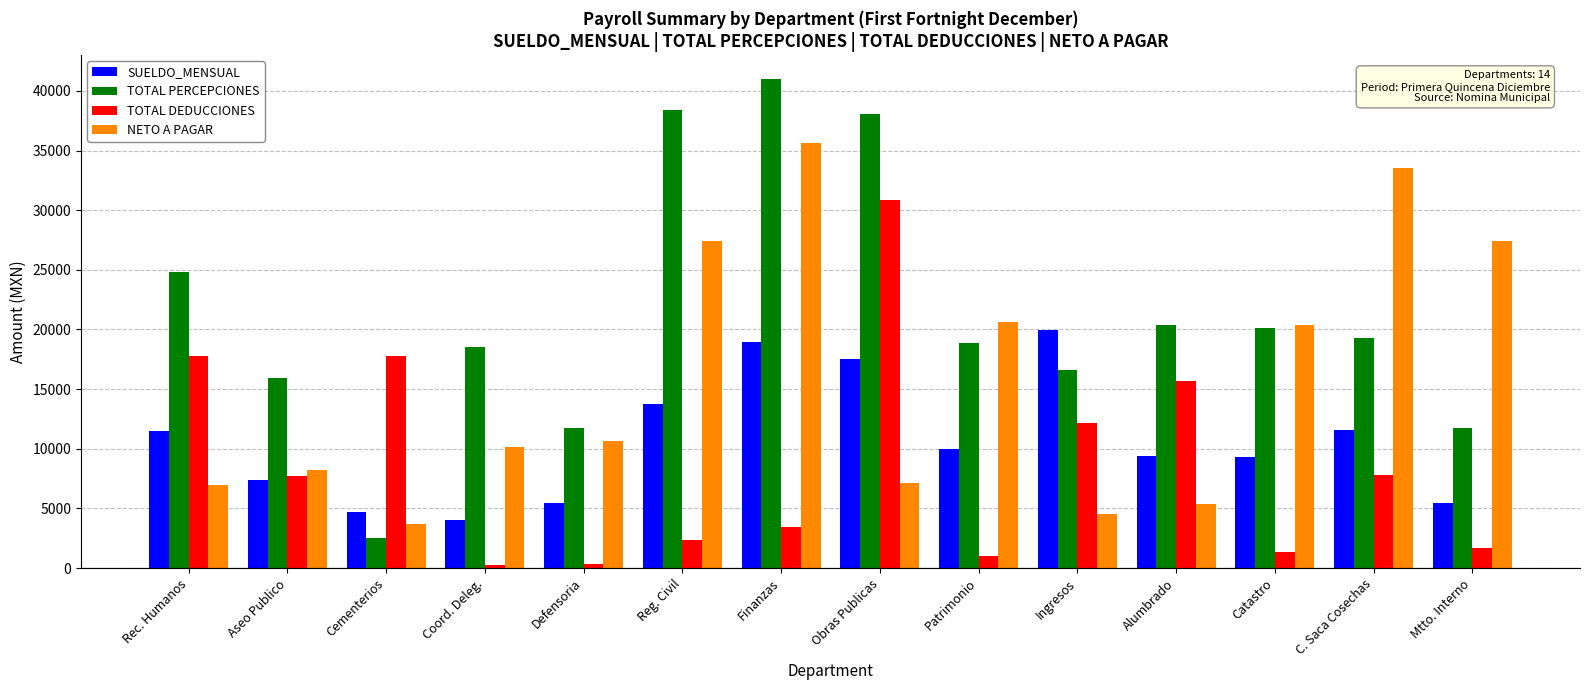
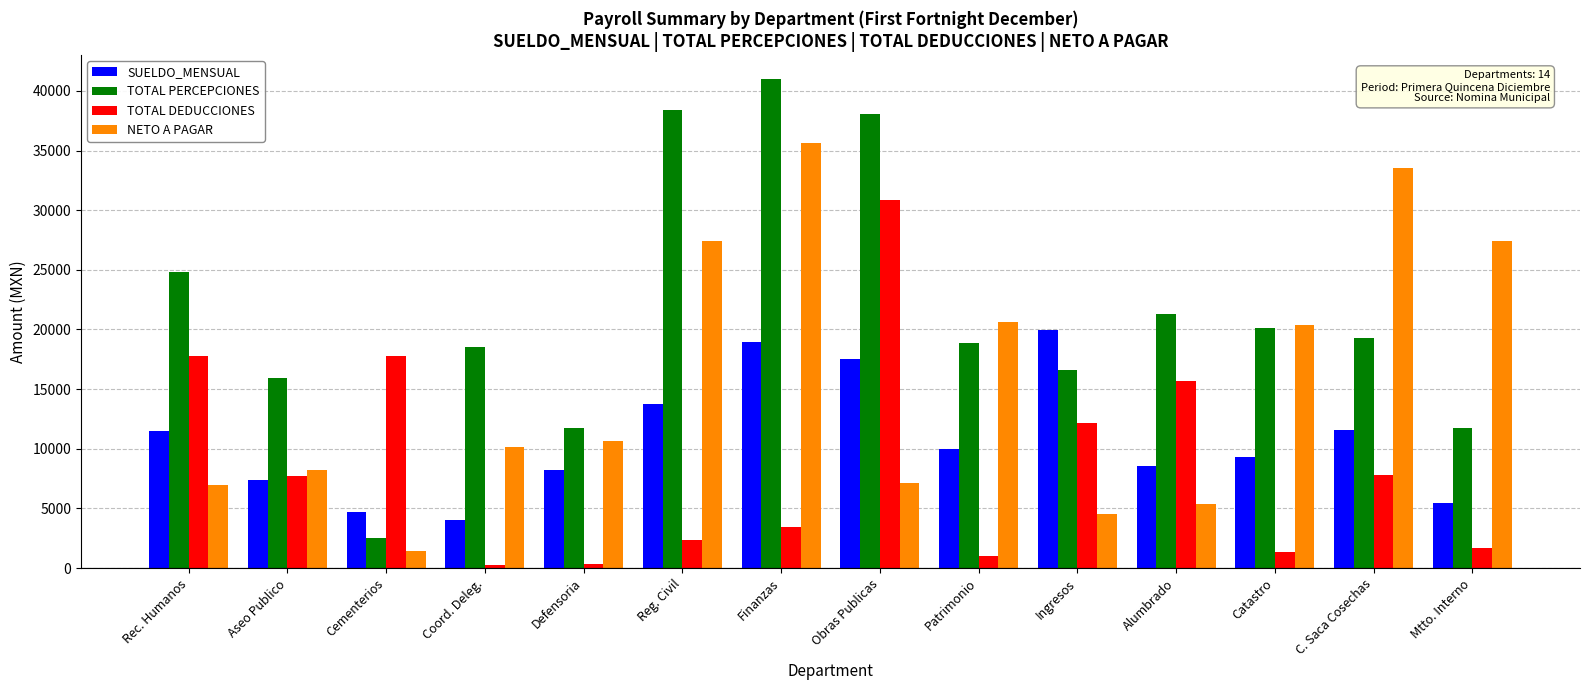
  {
    "SUELDO_MENSUAL": {
      "Rec. Humanos": 11500,
      "Aseo Publico": 7400,
      "Cementerios": 4700,
      "Coord. Deleg.": 4100,
-     "Defensoria": 5400,
+     "Defensoria": 8200,
      "Reg. Civil": 13700,
      "Finanzas": 18900,
      "Obras Publicas": 17600,
      "Patrimonio": 10000,
      "Ingresos": 19900,
-     "Alumbrado": 9400,
+     "Alumbrado": 8500,
      "Catastro": 9300,
      "C. Saca Cosechas": 11600,
      "Mtto. Interno": 5400
    },
    "TOTAL PERCEPCIONES": {
      "Rec. Humanos": 24800,
      "Aseo Publico": 16000,
      "Cementerios": 2500,
      "Coord. Deleg.": 18600,
      "Defensoria": 11800,
      "Reg. Civil": 38400,
      "Finanzas": 41000,
      "Obras Publicas": 38000,
      "Patrimonio": 18900,
      "Ingresos": 16600,
-     "Alumbrado": 20400,
+     "Alumbrado": 21300,
      "Catastro": 20100,
      "C. Saca Cosechas": 19300,
      "Mtto. Interno": 11800
    },
    "TOTAL DEDUCCIONES": {
      "Rec. Humanos": 17800,
      "Aseo Publico": 7800,
      "Cementerios": 17700,
      "Coord. Deleg.": 200,
      "Defensoria": 400,
      "Reg. Civil": 2300,
      "Finanzas": 3500,
      "Obras Publicas": 30900,
      "Patrimonio": 1000,
      "Ingresos": 12100,
      "Alumbrado": 15700,
      "Catastro": 1400,
      "C. Saca Cosechas": 7800,
      "Mtto. Interno": 1700
    },
    "NETO A PAGAR": {
      "Rec. Humanos": 7000,
      "Aseo Publico": 8200,
-     "Cementerios": 3700,
+     "Cementerios": 1400,
      "Coord. Deleg.": 10100,
      "Defensoria": 10600,
      "Reg. Civil": 27400,
      "Finanzas": 35700,
      "Obras Publicas": 7200,
      "Patrimonio": 20600,
      "Ingresos": 4500,
      "Alumbrado": 5400,
      "Catastro": 20400,
      "C. Saca Cosechas": 33500,
      "Mtto. Interno": 27400
    }
  }
